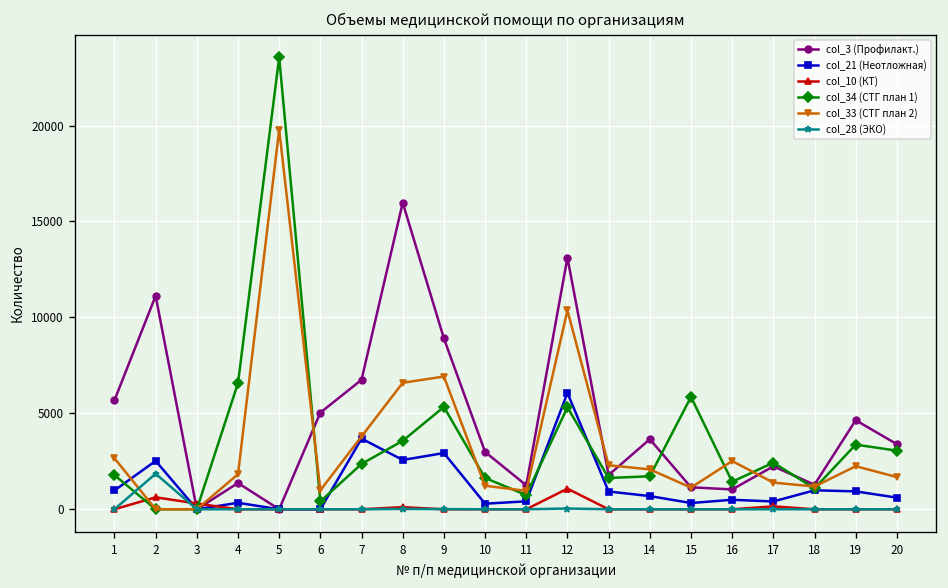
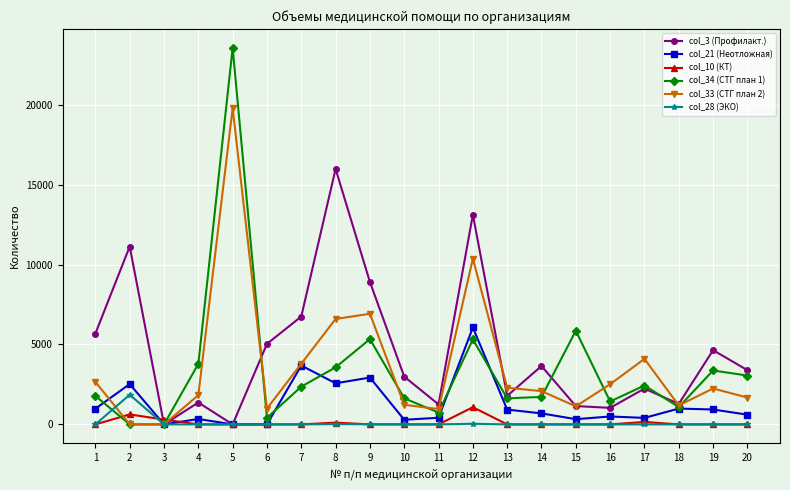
  {
    "col_3 (Профилакт.)": {
      "1": 5700,
      "2": 11100,
      "4": 1400,
      "6": 5000,
      "7": 6700,
      "8": 16000,
      "9": 8900,
      "10": 3000,
      "11": 1300,
      "12": 13100,
      "14": 3700,
      "16": 1000,
      "17": 2200,
      "19": 4600,
      "20": 3400
    },
    "col_21 (Неотложная)": {
      "1": 1000,
      "2": 2500,
      "4": 300,
      "8": 2600,
      "9": 2900,
      "10": 300,
      "11": 400,
      "12": 6100,
      "13": 900,
      "14": 700,
      "15": 300,
      "16": 500,
      "17": 400,
      "19": 900,
      "20": 600
    },
    "col_10 (КТ)": {
      "2": 600,
      "3": 300,
      "12": 1100
    },
    "col_34 (СТГ план 1)": {
      "1": 1800,
-     "4": 6600,
+     "4": 3800,
      "5": 23600,
      "6": 400,
      "7": 2400,
      "8": 3600,
      "9": 5300,
      "10": 1600,
      "11": 700,
      "12": 5300,
      "14": 1700,
      "15": 5900,
      "16": 1400,
      "17": 2400,
      "19": 3400,
      "20": 3100
    },
    "col_33 (СТГ план 2)": {
      "1": 2700,
      "4": 1800,
      "5": 19800,
      "6": 1000,
      "8": 6600,
      "9": 6900,
      "10": 1200,
      "11": 1000,
      "12": 10400,
      "13": 2300,
      "14": 2100,
      "16": 2500,
-     "17": 1400,
+     "17": 4100,
      "19": 2200,
      "20": 1700
    },
    "col_28 (ЭКО)": {
      "2": 1900,
      "12": 0
    }
  }
